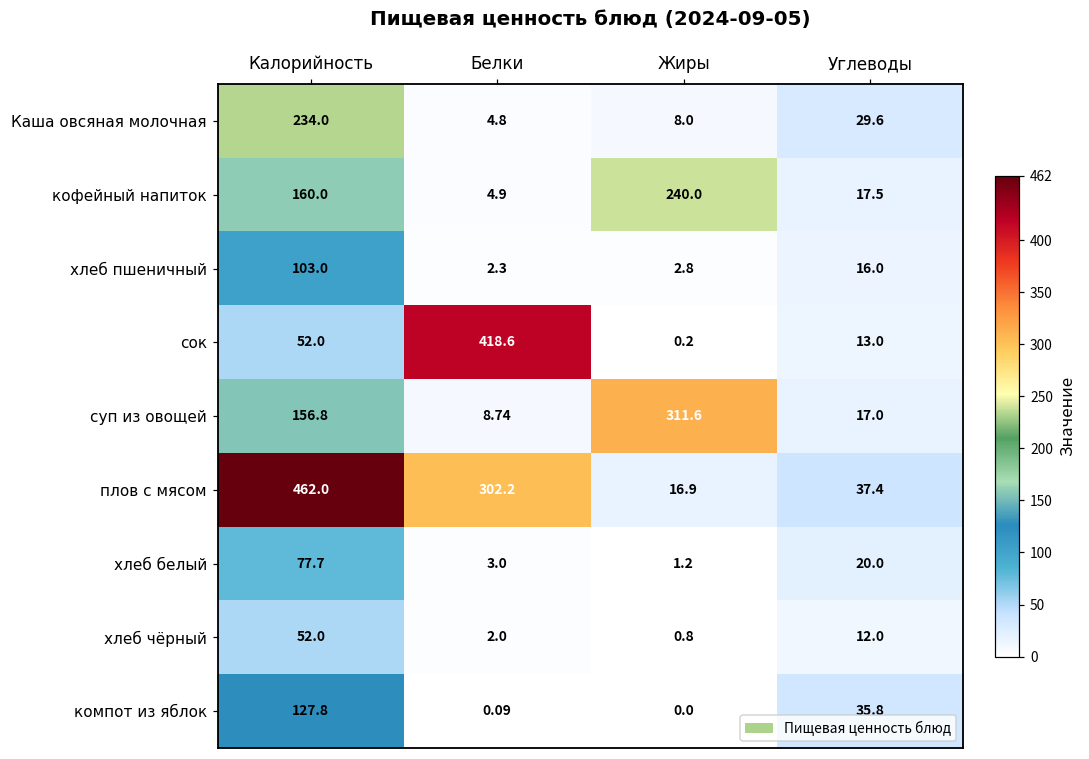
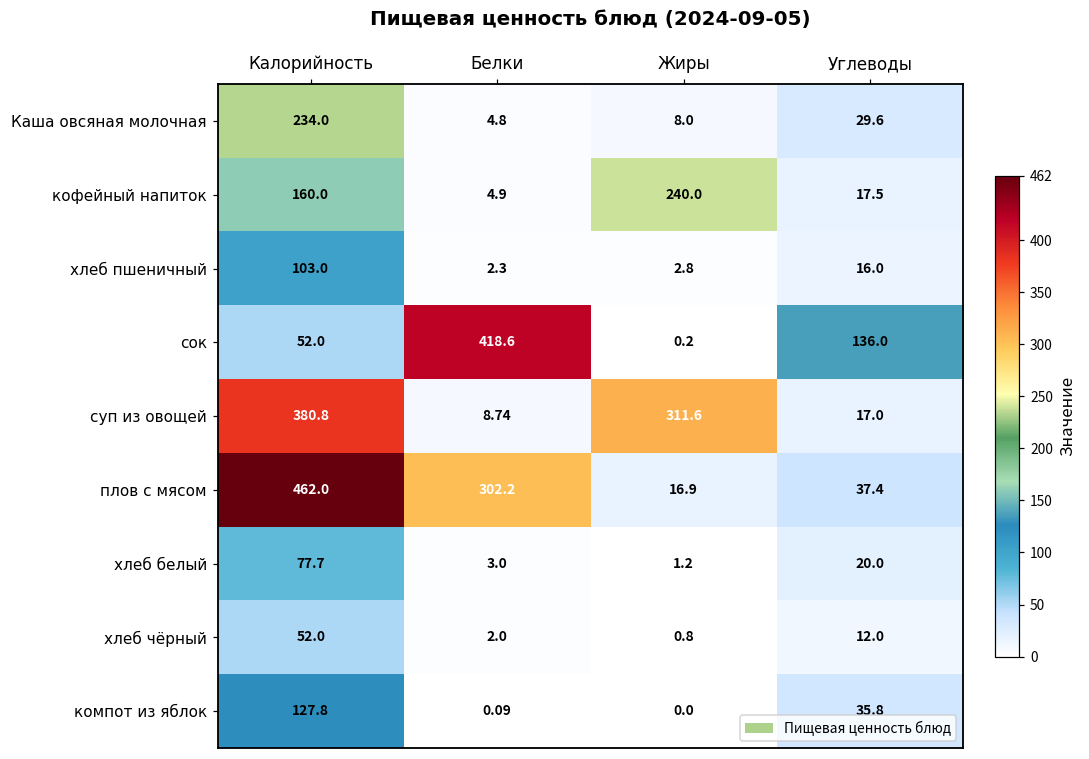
  {
    "Каша овсяная молочная": {
      "Калорийность": 234.0,
      "Белки": 4.8,
      "Жиры": 8.0,
      "Углеводы": 29.6
    },
    "кофейный напиток": {
      "Калорийность": 160.0,
      "Белки": 4.9,
      "Жиры": 240.0,
      "Углеводы": 17.5
    },
    "хлеб пшеничный": {
      "Калорийность": 103.0,
      "Белки": 2.3,
      "Жиры": 2.8,
      "Углеводы": 16.0
    },
    "сок": {
      "Калорийность": 52.0,
      "Белки": 418.6,
      "Жиры": 0.2,
-     "Углеводы": 13.0
+     "Углеводы": 136.0
    },
    "суп из овощей": {
-     "Калорийность": 156.8,
+     "Калорийность": 380.8,
      "Белки": 8.74,
      "Жиры": 311.6,
      "Углеводы": 17.0
    },
    "плов с мясом": {
      "Калорийность": 462.0,
      "Белки": 302.2,
      "Жиры": 16.9,
      "Углеводы": 37.4
    },
    "хлеб белый": {
      "Калорийность": 77.7,
      "Белки": 3.0,
      "Жиры": 1.2,
      "Углеводы": 20.0
    },
    "хлеб чёрный": {
      "Калорийность": 52.0,
      "Белки": 2.0,
      "Жиры": 0.8,
      "Углеводы": 12.0
    },
    "компот из яблок": {
      "Калорийность": 127.8,
      "Белки": 0.09,
      "Жиры": 0.0
    }
  }
